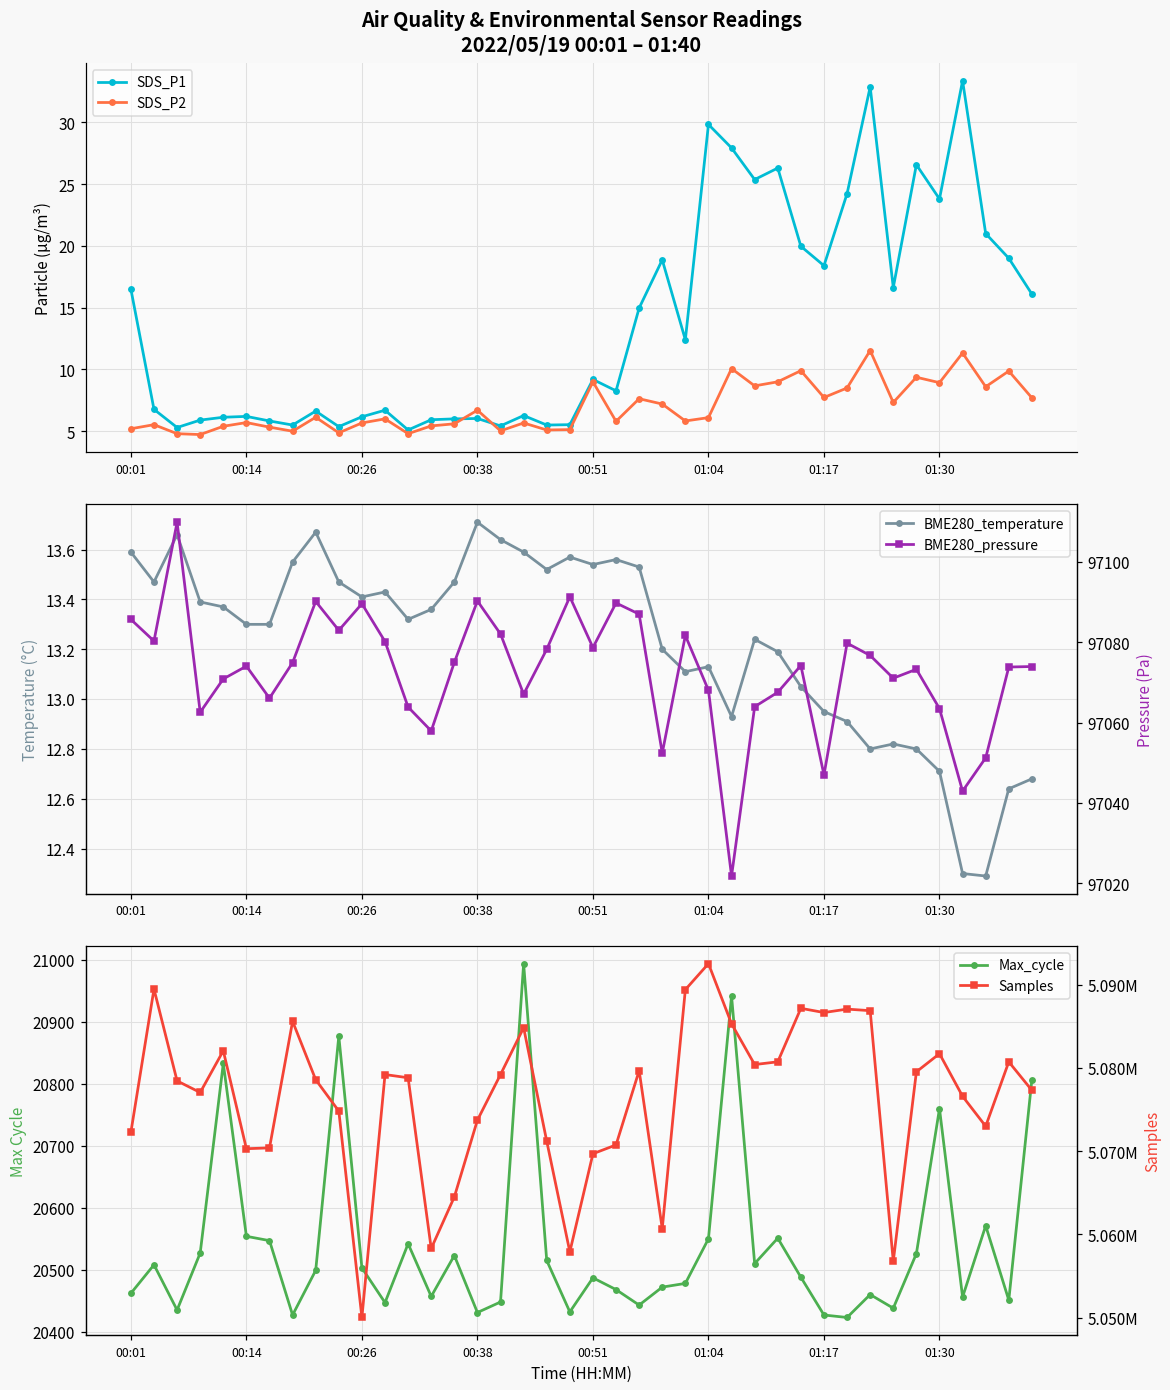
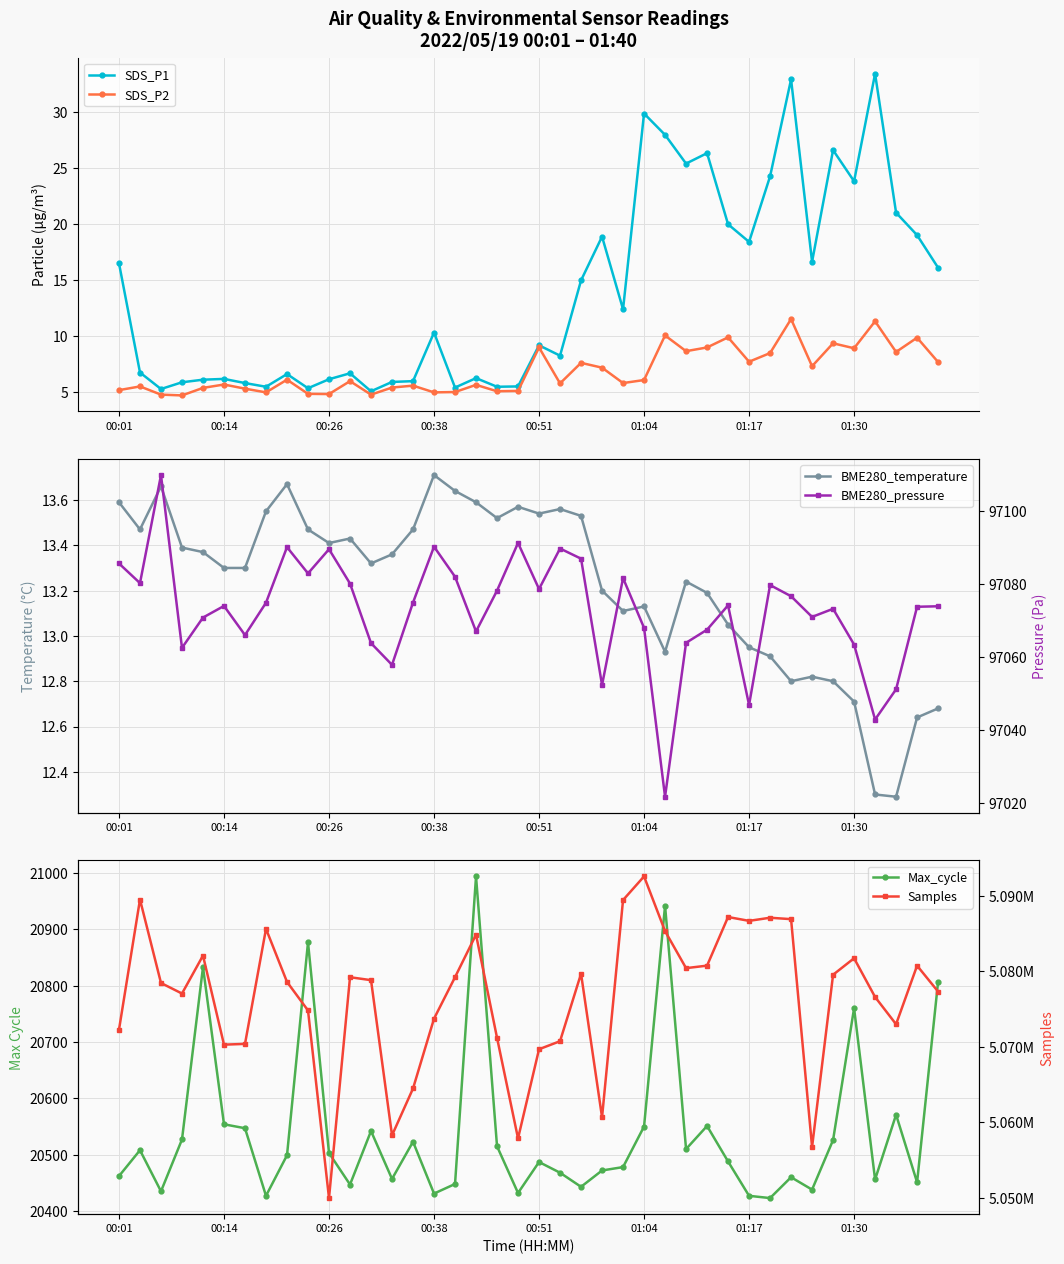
  {
    "Air Quality & Environmental Sensor Readings 2022/05/19 00:01 – 01:40": {
      "SDS_P1": {
        "00:01": 16.5,
        "00:14": 6.2,
        "00:26": 6.2,
-       "00:38": 6.0,
+       "00:38": 10.3,
        "01:04": 29.8,
        "01:17": 18.4,
        "01:30": 23.8
      },
      "SDS_P2": {
        "00:01": 5.2,
        "00:14": 5.7,
-       "00:26": 5.7,
-       "00:38": 6.7,
+       "00:26": 4.9,
+       "00:38": 5.0,
        "01:04": 6.1,
        "01:17": 7.7,
        "01:30": 8.9
      }
    }
  }
